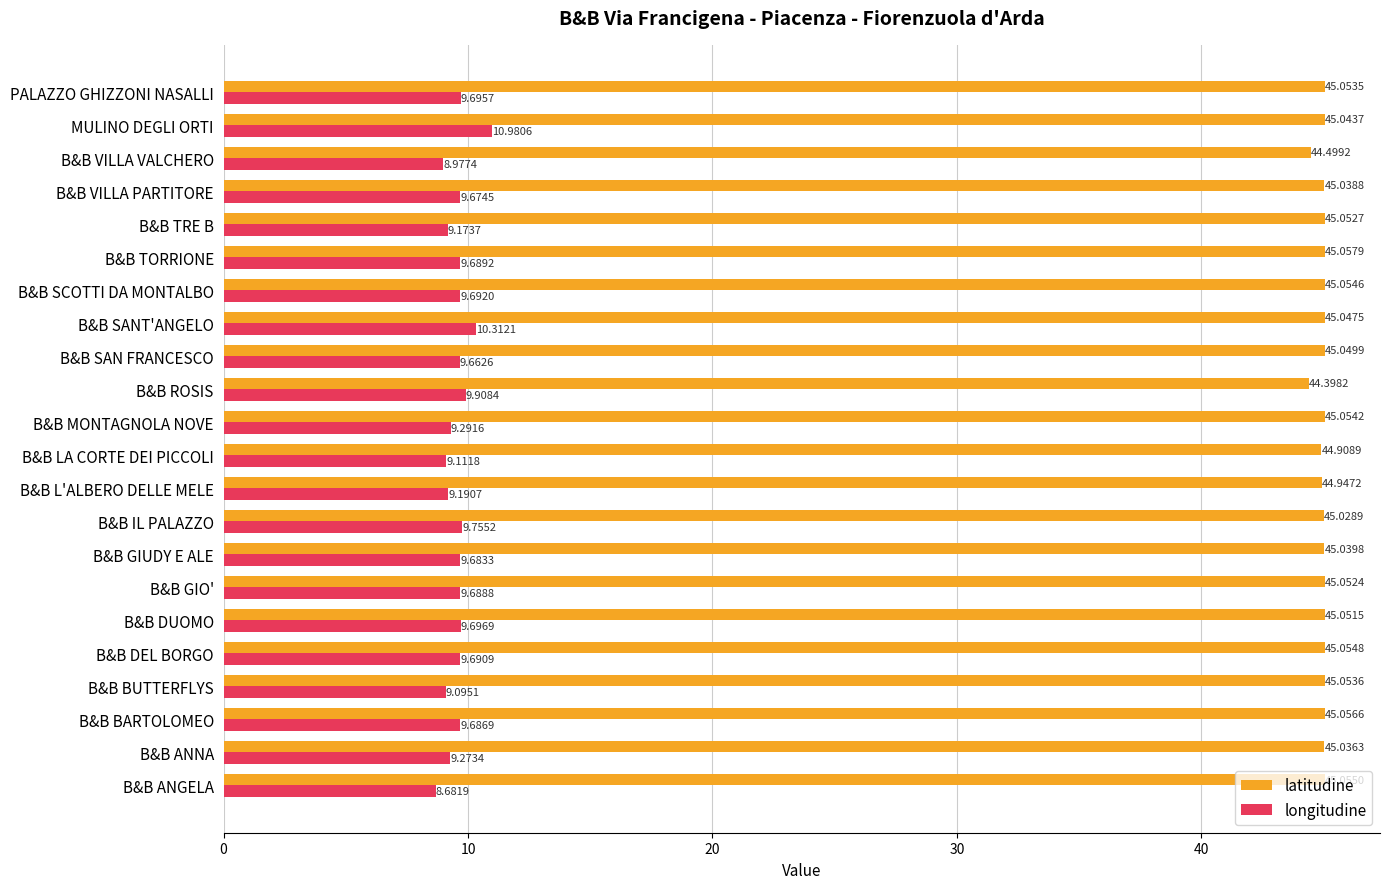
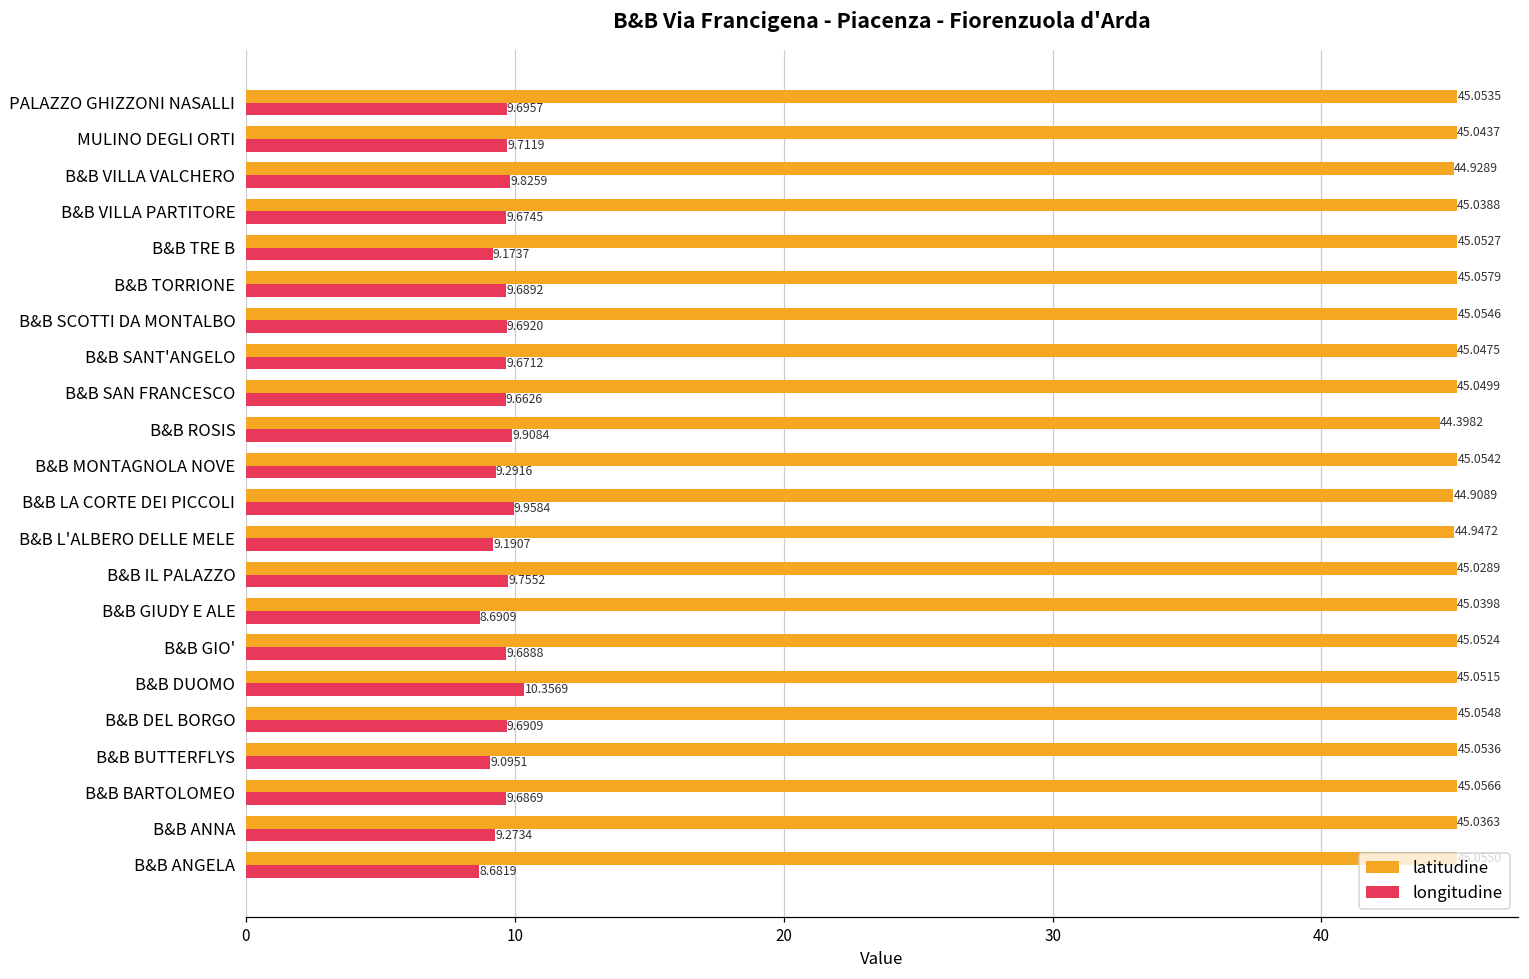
  {
    "latitudine": {
      "PALAZZO GHIZZONI NASALLI": 45.0535,
      "MULINO DEGLI ORTI": 45.0437,
-     "B&B VILLA VALCHERO": 44.4992,
+     "B&B VILLA VALCHERO": 44.9289,
      "B&B VILLA PARTITORE": 45.0388,
      "B&B TRE B": 45.0527,
      "B&B TORRIONE": 45.0579,
      "B&B SCOTTI DA MONTALBO": 45.0546,
      "B&B SANT'ANGELO": 45.0475,
      "B&B SAN FRANCESCO": 45.0499,
      "B&B ROSIS": 44.3982,
      "B&B MONTAGNOLA NOVE": 45.0542,
      "B&B LA CORTE DEI PICCOLI": 44.9089,
      "B&B L'ALBERO DELLE MELE": 44.9472,
      "B&B IL PALAZZO": 45.0289,
      "B&B GIUDY E ALE": 45.0398,
      "B&B GIO'": 45.0524,
      "B&B DUOMO": 45.0515,
      "B&B DEL BORGO": 45.0548,
      "B&B BUTTERFLYS": 45.0536,
      "B&B BARTOLOMEO": 45.0566,
      "B&B ANNA": 45.0363
    },
    "longitudine": {
      "PALAZZO GHIZZONI NASALLI": 9.6957,
-     "MULINO DEGLI ORTI": 10.9806,
-     "B&B VILLA VALCHERO": 8.9774,
+     "MULINO DEGLI ORTI": 9.7119,
+     "B&B VILLA VALCHERO": 9.8259,
      "B&B VILLA PARTITORE": 9.6745,
      "B&B TRE B": 9.1737,
      "B&B TORRIONE": 9.6892,
      "B&B SCOTTI DA MONTALBO": 9.6920,
-     "B&B SANT'ANGELO": 10.3121,
+     "B&B SANT'ANGELO": 9.6712,
      "B&B SAN FRANCESCO": 9.6626,
      "B&B ROSIS": 9.9084,
      "B&B MONTAGNOLA NOVE": 9.2916,
-     "B&B LA CORTE DEI PICCOLI": 9.1118,
+     "B&B LA CORTE DEI PICCOLI": 9.9584,
      "B&B L'ALBERO DELLE MELE": 9.1907,
      "B&B IL PALAZZO": 9.7552,
-     "B&B GIUDY E ALE": 9.6833,
+     "B&B GIUDY E ALE": 8.6909,
      "B&B GIO'": 9.6888,
-     "B&B DUOMO": 9.6969,
+     "B&B DUOMO": 10.3569,
      "B&B DEL BORGO": 9.6909,
      "B&B BUTTERFLYS": 9.0951,
      "B&B BARTOLOMEO": 9.6869,
      "B&B ANNA": 9.2734,
      "B&B ANGELA": 8.6819
    }
  }
